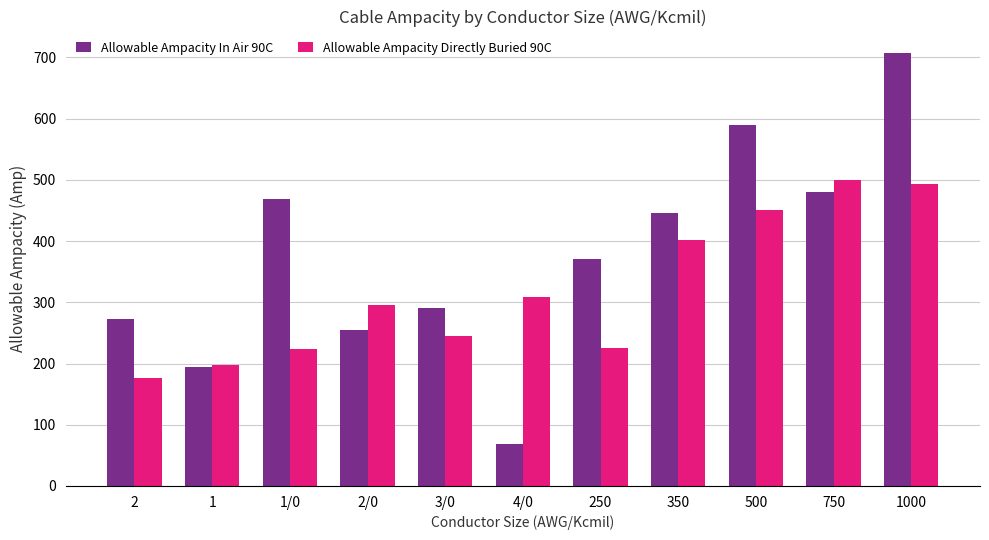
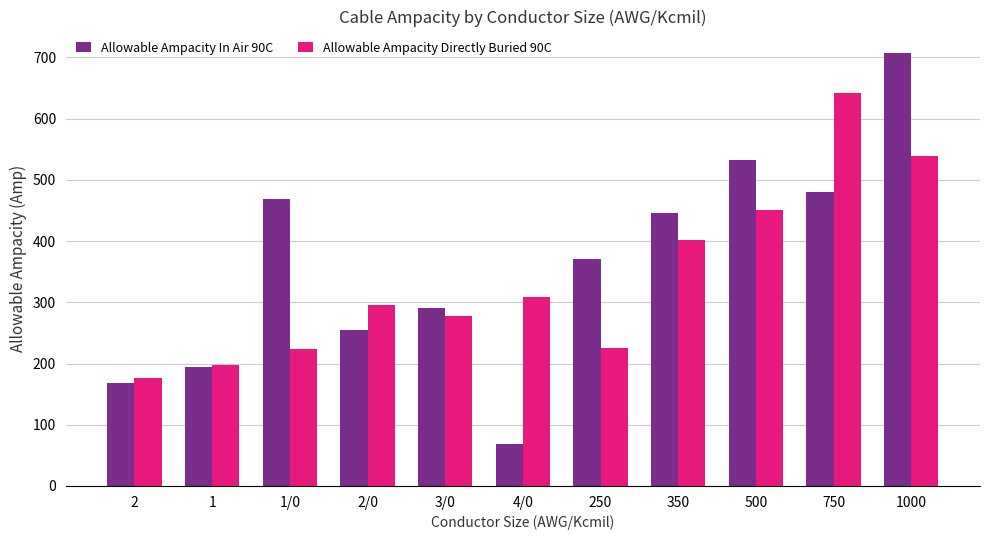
  {
    "Allowable Ampacity In Air 90C": {
-     "2": 270,
+     "2": 170,
      "1": 190,
      "1/0": 470,
      "2/0": 260,
      "3/0": 290,
      "4/0": 70,
      "250": 370,
      "350": 450,
-     "500": 590,
+     "500": 530,
      "750": 480,
      "1000": 710
    },
    "Allowable Ampacity Directly Buried 90C": {
      "2": 180,
      "1": 200,
      "1/0": 220,
      "2/0": 300,
-     "3/0": 250,
+     "3/0": 280,
      "4/0": 310,
      "250": 230,
      "350": 400,
      "500": 450,
-     "750": 500,
-     "1000": 490
+     "750": 640,
+     "1000": 540
    }
  }
